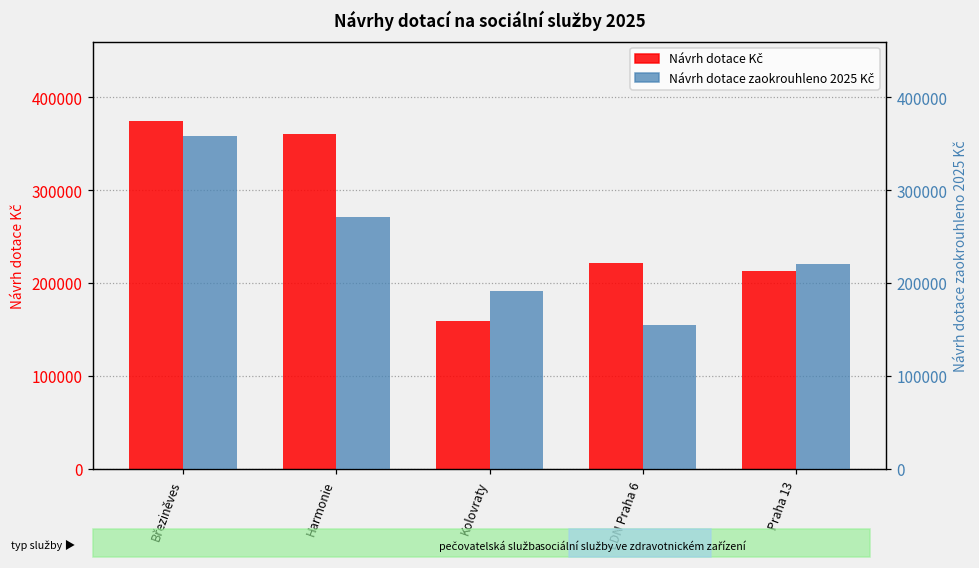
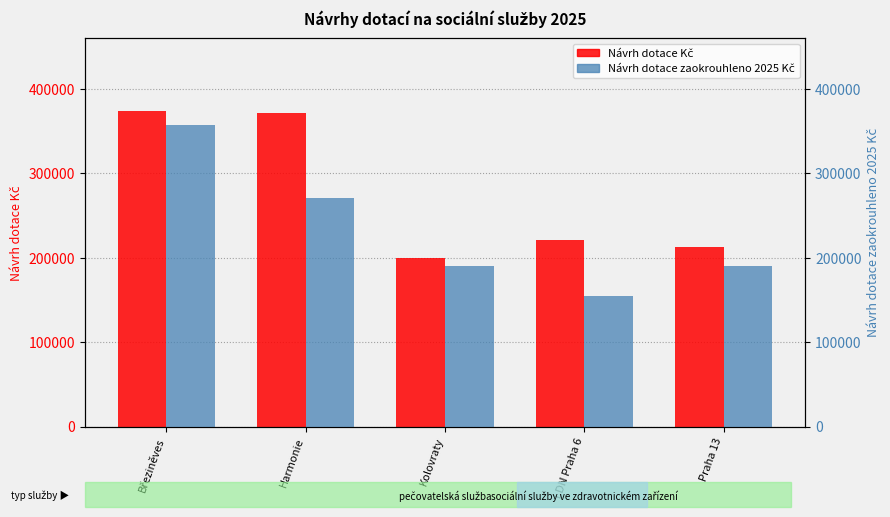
  {
    "Návrh dotace Kč": {
      "Březiněves": 370000,
-     "Harmonie": 360000,
-     "Kolovraty": 160000,
+     "Harmonie": 370000,
+     "Kolovraty": 200000,
      "LDN Praha 6": 220000,
      "Praha 13": 210000
    },
    "Návrh dotace zaokrouhleno 2025 Kč": {
      "Březiněves": 360000,
      "Harmonie": 270000,
      "Kolovraty": 190000,
      "LDN Praha 6": 150000,
-     "Praha 13": 220000
+     "Praha 13": 190000
    }
  }
